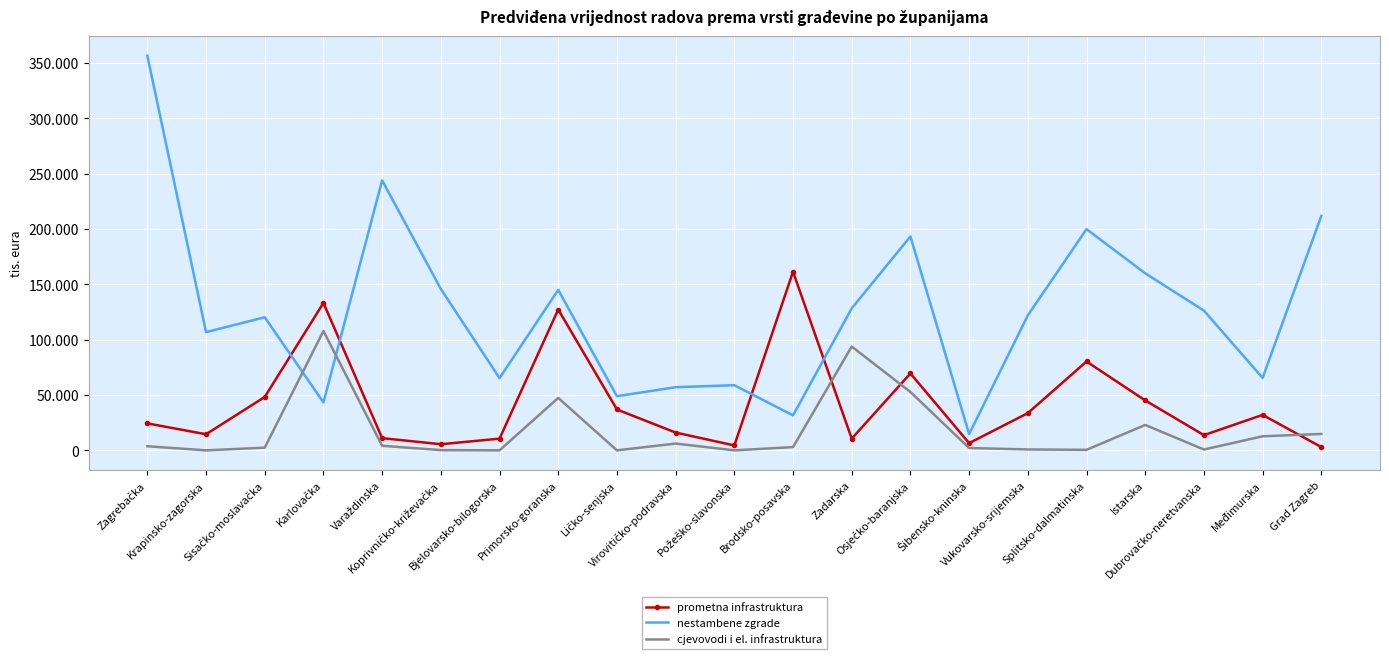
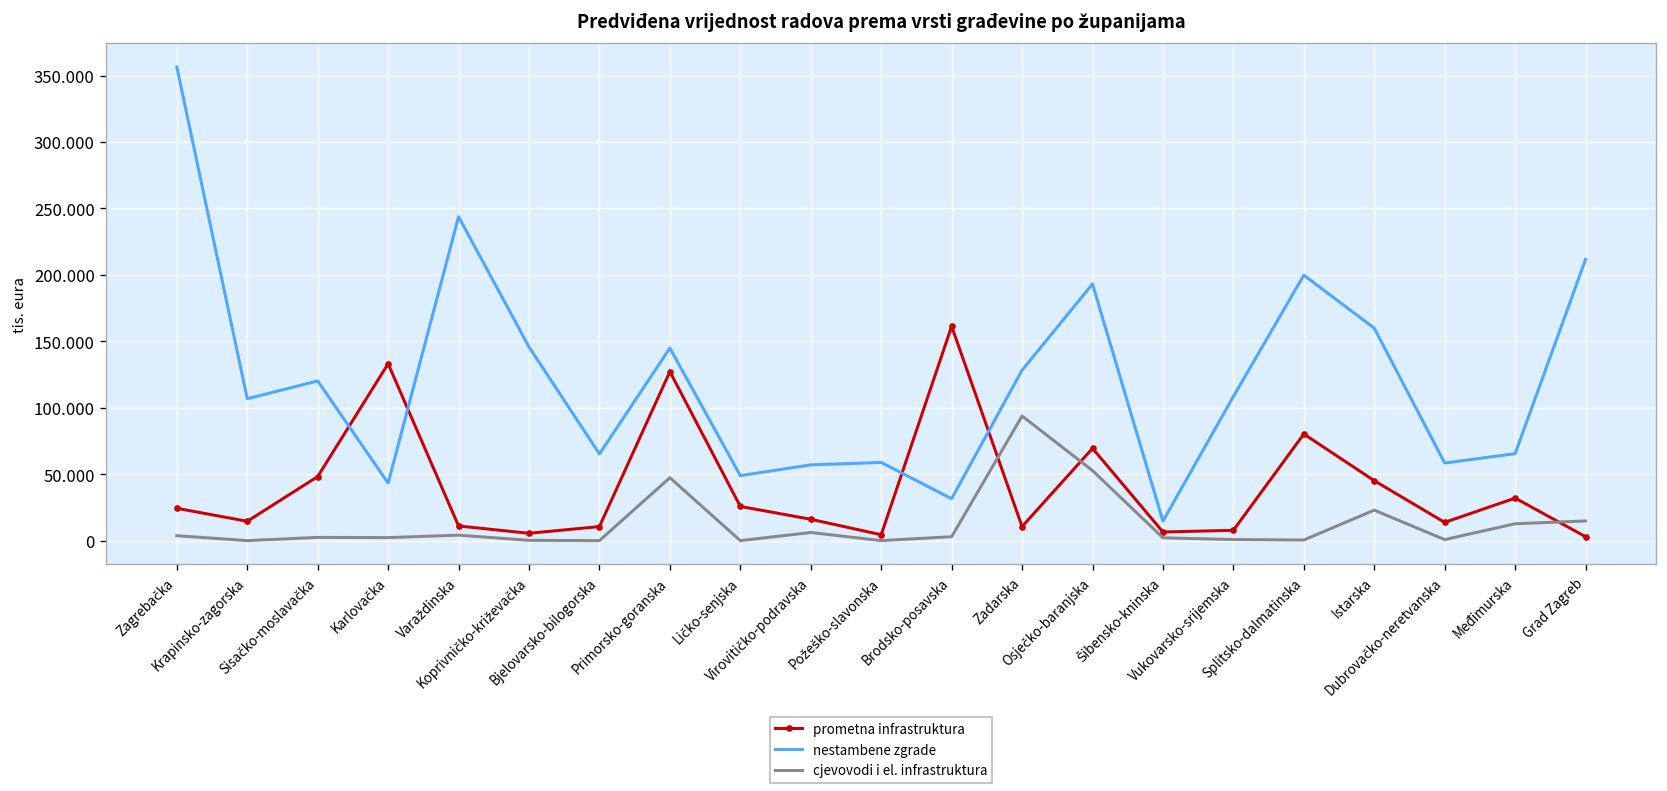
  {
    "prometna infrastruktura": {
      "Zagrebačka": 24,
      "Krapinsko-zagorska": 15,
      "Sisačko-moslavačka": 48,
      "Karlovačka": 133,
      "Varaždinska": 11,
      "Koprivničko-križevačka": 6,
      "Bjelovarsko-bilogorska": 11,
      "Primorsko-goranska": 127,
-     "Ličko-senjska": 37,
+     "Ličko-senjska": 26,
      "Virovitičko-podravska": 16,
      "Požeško-slavonska": 4,
      "Brodsko-posavska": 161,
      "Zadarska": 11,
      "Osječko-baranjska": 69,
      "Šibensko-kninska": 6,
-     "Vukovarsko-srijemska": 34,
+     "Vukovarsko-srijemska": 8,
      "Splitsko-dalmatinska": 80,
      "Istarska": 45,
      "Dubrovačko-neretvanska": 14,
      "Međimurska": 32,
      "Grad Zagreb": 3
    },
    "nestambene zgrade": {
      "Zagrebačka": 356,
      "Krapinsko-zagorska": 107,
      "Sisačko-moslavačka": 120,
      "Karlovačka": 43,
      "Varaždinska": 244,
      "Koprivničko-križevačka": 146,
      "Bjelovarsko-bilogorska": 65,
      "Primorsko-goranska": 145,
      "Ličko-senjska": 49,
      "Virovitičko-podravska": 57,
      "Požeško-slavonska": 59,
      "Brodsko-posavska": 32,
      "Zadarska": 128,
      "Osječko-baranjska": 193,
      "Šibensko-kninska": 15,
-     "Vukovarsko-srijemska": 122,
+     "Vukovarsko-srijemska": 108,
      "Splitsko-dalmatinska": 200,
      "Istarska": 160,
-     "Dubrovačko-neretvanska": 126,
+     "Dubrovačko-neretvanska": 58,
      "Međimurska": 65,
      "Grad Zagreb": 212
    },
    "cjevovodi i el. infrastruktura": {
      "Zagrebačka": 4,
      "Krapinsko-zagorska": 0,
      "Sisačko-moslavačka": 2,
-     "Karlovačka": 108,
+     "Karlovačka": 2,
      "Varaždinska": 4,
      "Koprivničko-križevačka": 0,
      "Bjelovarsko-bilogorska": 0,
      "Primorsko-goranska": 47,
      "Ličko-senjska": 0,
      "Virovitičko-podravska": 6,
      "Požeško-slavonska": 0,
      "Brodsko-posavska": 3,
      "Zadarska": 94,
      "Osječko-baranjska": 53,
      "Šibensko-kninska": 2,
      "Vukovarsko-srijemska": 1,
      "Splitsko-dalmatinska": 0,
      "Istarska": 23,
      "Dubrovačko-neretvanska": 1,
      "Međimurska": 13,
      "Grad Zagreb": 15
    }
  }
